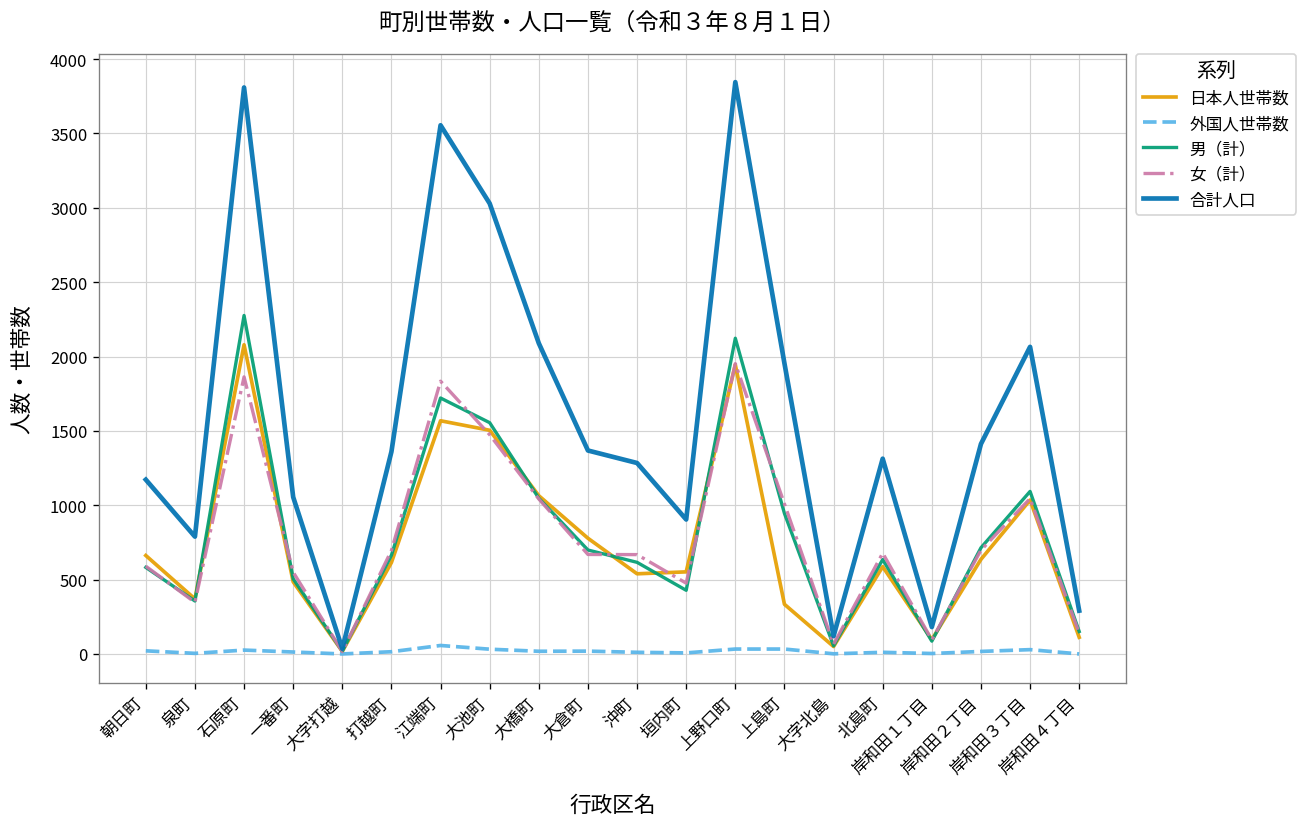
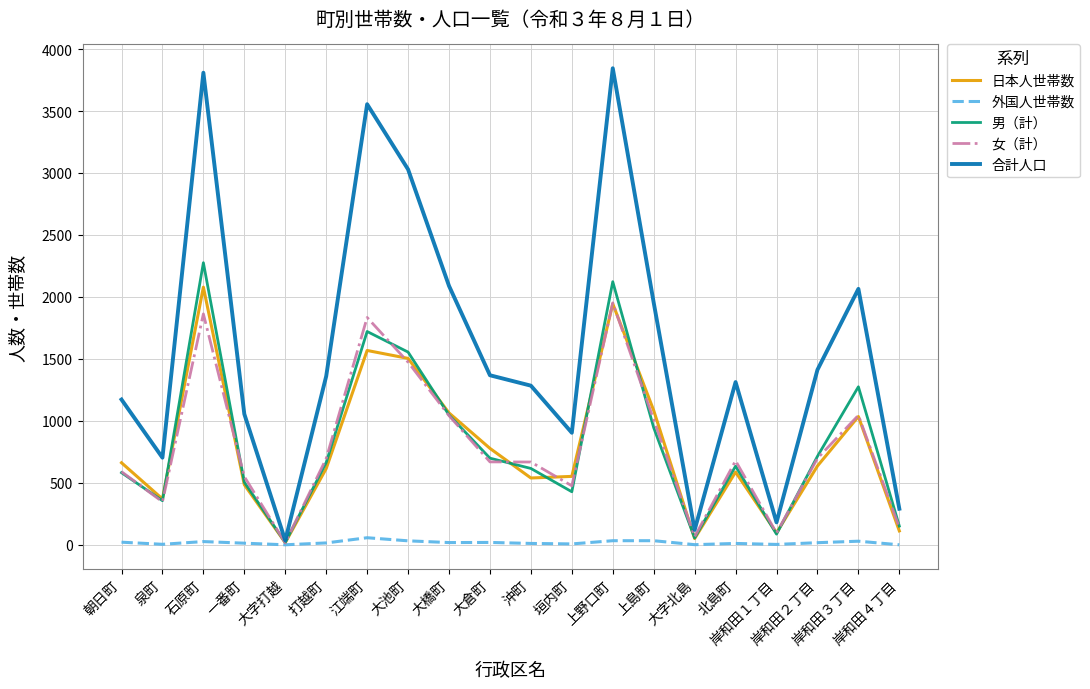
  {
    "日本人世帯数": {
      "朝日町": 660,
      "石原町": 2080,
      "打越町": 620,
      "江端町": 1570,
      "大池町": 1500,
      "大倉町": 780,
      "沖町": 540,
      "垣内町": 550,
-     "上島町": 330,
+     "上島町": 1080,
      "北島町": 590,
      "岸和田２丁目": 640,
      "岸和田４丁目": 110
    },
    "外国人世帯数": {
      "朝日町": 20,
      "泉町": 0,
      "石原町": 30,
      "一番町": 10,
      "打越町": 20,
      "江端町": 60,
      "大池町": 30,
      "大橋町": 20,
      "大倉町": 20,
      "沖町": 10,
      "垣内町": 10,
      "上野口町": 30,
      "上島町": 30,
      "大字北島": 0,
      "北島町": 10,
      "岸和田１丁目": 0,
      "岸和田２丁目": 20,
      "岸和田３丁目": 30,
      "岸和田４丁目": 0
    },
    "男（計）": {
      "石原町": 2280,
      "打越町": 660,
      "江端町": 1720,
      "大池町": 1560,
      "大倉町": 700,
      "沖町": 620,
      "垣内町": 430,
      "上野口町": 2120,
      "上島町": 950,
      "北島町": 640,
-     "岸和田３丁目": 1090
+     "岸和田３丁目": 1280
    },
    "女（計）": {
      "石原町": 1860,
      "一番町": 550,
      "打越町": 700,
      "江端町": 1830,
      "大池町": 1470,
      "大倉町": 670,
      "沖町": 670,
      "垣内町": 480,
      "上島町": 1010,
      "北島町": 680
    },
    "合計人口": {
      "朝日町": 1170,
-     "泉町": 790,
+     "泉町": 700,
      "石原町": 3810,
      "一番町": 1060,
      "打越町": 1360,
      "江端町": 3560,
      "大池町": 3030,
      "大橋町": 2090,
      "大倉町": 1370,
      "沖町": 1280,
      "垣内町": 900,
      "上野口町": 3850,
      "上島町": 1950,
      "大字北島": 120,
      "北島町": 1310,
      "岸和田１丁目": 180,
      "岸和田２丁目": 1410,
      "岸和田３丁目": 2070,
      "岸和田４丁目": 290
    }
  }
